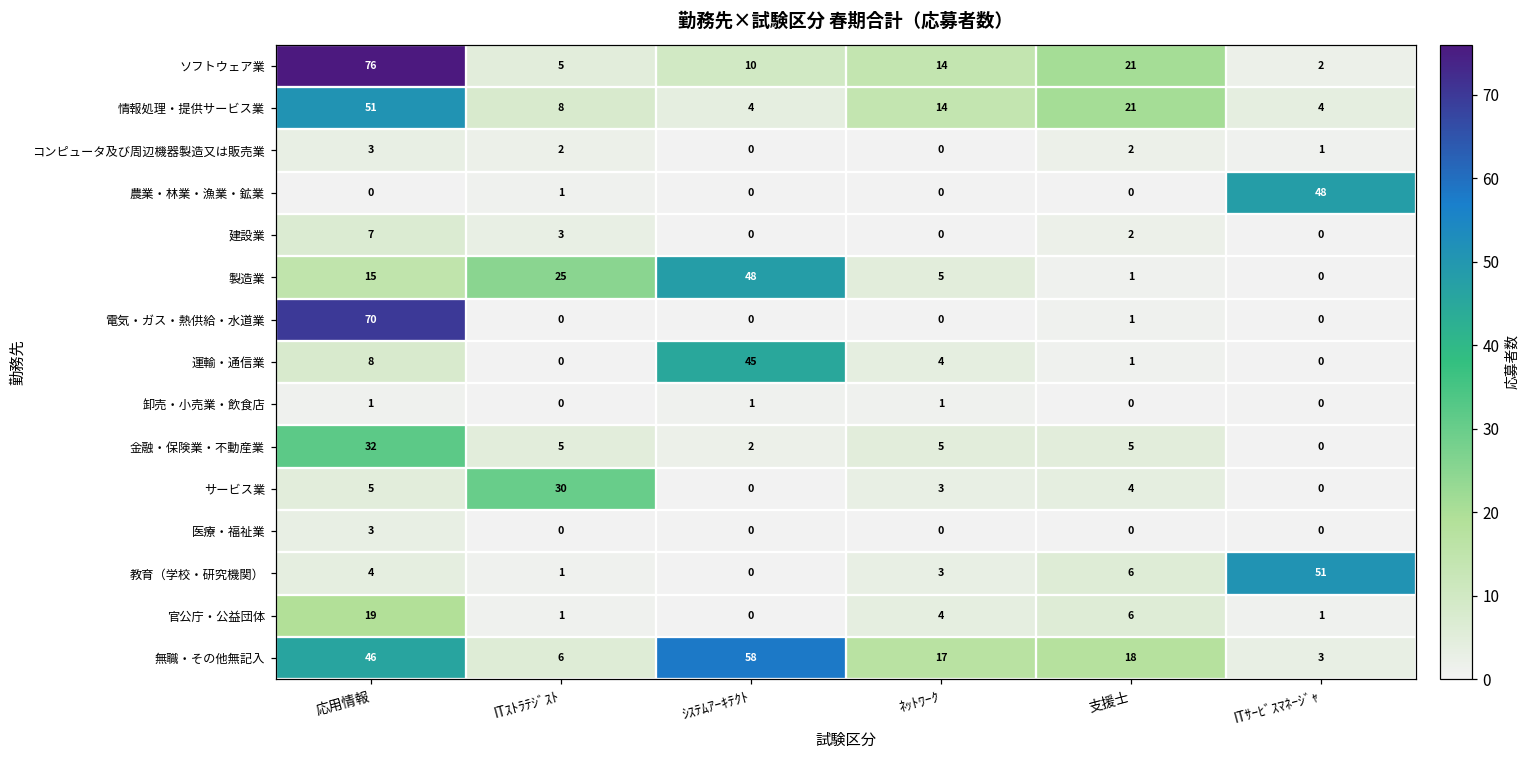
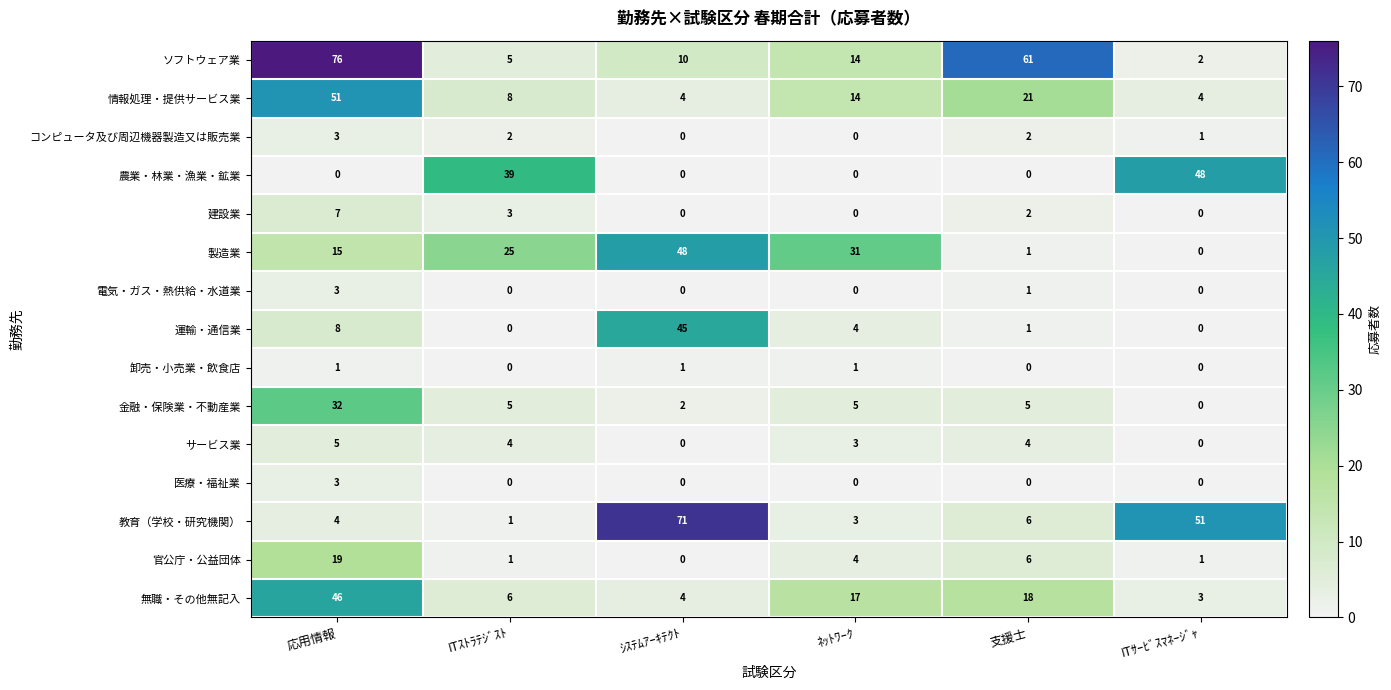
  {
    "ソフトウェア業": {
      "応用情報": 76,
      "ITｽﾄﾗﾃｼﾞｽﾄ": 5,
      "ｼｽﾃﾑｱｰｷﾃｸﾄ": 10,
      "ﾈｯﾄﾜｰｸ": 14,
-     "支援士": 21,
+     "支援士": 61,
      "ITｻｰﾋﾞｽﾏﾈｰｼﾞｬ": 2
    },
    "情報処理・提供サービス業": {
      "応用情報": 51,
      "ITｽﾄﾗﾃｼﾞｽﾄ": 8,
      "ｼｽﾃﾑｱｰｷﾃｸﾄ": 4,
      "ﾈｯﾄﾜｰｸ": 14,
      "支援士": 21,
      "ITｻｰﾋﾞｽﾏﾈｰｼﾞｬ": 4
    },
    "コンピュータ及び周辺機器製造又は販売業": {
      "応用情報": 3,
      "ITｽﾄﾗﾃｼﾞｽﾄ": 2,
      "ｼｽﾃﾑｱｰｷﾃｸﾄ": 0,
      "ﾈｯﾄﾜｰｸ": 0,
      "支援士": 2,
      "ITｻｰﾋﾞｽﾏﾈｰｼﾞｬ": 1
    },
    "農業・林業・漁業・鉱業": {
      "応用情報": 0,
-     "ITｽﾄﾗﾃｼﾞｽﾄ": 1,
+     "ITｽﾄﾗﾃｼﾞｽﾄ": 39,
      "ｼｽﾃﾑｱｰｷﾃｸﾄ": 0,
      "ﾈｯﾄﾜｰｸ": 0,
      "支援士": 0,
      "ITｻｰﾋﾞｽﾏﾈｰｼﾞｬ": 48
    },
    "建設業": {
      "応用情報": 7,
      "ITｽﾄﾗﾃｼﾞｽﾄ": 3,
      "ｼｽﾃﾑｱｰｷﾃｸﾄ": 0,
      "ﾈｯﾄﾜｰｸ": 0,
      "支援士": 2,
      "ITｻｰﾋﾞｽﾏﾈｰｼﾞｬ": 0
    },
    "製造業": {
      "応用情報": 15,
      "ITｽﾄﾗﾃｼﾞｽﾄ": 25,
      "ｼｽﾃﾑｱｰｷﾃｸﾄ": 48,
-     "ﾈｯﾄﾜｰｸ": 5,
+     "ﾈｯﾄﾜｰｸ": 31,
      "支援士": 1,
      "ITｻｰﾋﾞｽﾏﾈｰｼﾞｬ": 0
    },
    "電気・ガス・熱供給・水道業": {
-     "応用情報": 70,
+     "応用情報": 3,
      "ITｽﾄﾗﾃｼﾞｽﾄ": 0,
      "ｼｽﾃﾑｱｰｷﾃｸﾄ": 0,
      "ﾈｯﾄﾜｰｸ": 0,
      "支援士": 1,
      "ITｻｰﾋﾞｽﾏﾈｰｼﾞｬ": 0
    },
    "運輸・通信業": {
      "応用情報": 8,
      "ITｽﾄﾗﾃｼﾞｽﾄ": 0,
      "ｼｽﾃﾑｱｰｷﾃｸﾄ": 45,
      "ﾈｯﾄﾜｰｸ": 4,
      "支援士": 1,
      "ITｻｰﾋﾞｽﾏﾈｰｼﾞｬ": 0
    },
    "卸売・小売業・飲食店": {
      "応用情報": 1,
      "ITｽﾄﾗﾃｼﾞｽﾄ": 0,
      "ｼｽﾃﾑｱｰｷﾃｸﾄ": 1,
      "ﾈｯﾄﾜｰｸ": 1,
      "支援士": 0,
      "ITｻｰﾋﾞｽﾏﾈｰｼﾞｬ": 0
    },
    "金融・保険業・不動産業": {
      "応用情報": 32,
      "ITｽﾄﾗﾃｼﾞｽﾄ": 5,
      "ｼｽﾃﾑｱｰｷﾃｸﾄ": 2,
      "ﾈｯﾄﾜｰｸ": 5,
      "支援士": 5,
      "ITｻｰﾋﾞｽﾏﾈｰｼﾞｬ": 0
    },
    "サービス業": {
      "応用情報": 5,
-     "ITｽﾄﾗﾃｼﾞｽﾄ": 30,
+     "ITｽﾄﾗﾃｼﾞｽﾄ": 4,
      "ｼｽﾃﾑｱｰｷﾃｸﾄ": 0,
      "ﾈｯﾄﾜｰｸ": 3,
      "支援士": 4,
      "ITｻｰﾋﾞｽﾏﾈｰｼﾞｬ": 0
    },
    "医療・福祉業": {
      "応用情報": 3,
      "ITｽﾄﾗﾃｼﾞｽﾄ": 0,
      "ｼｽﾃﾑｱｰｷﾃｸﾄ": 0,
      "ﾈｯﾄﾜｰｸ": 0,
      "支援士": 0,
      "ITｻｰﾋﾞｽﾏﾈｰｼﾞｬ": 0
    },
    "教育（学校・研究機関）": {
      "応用情報": 4,
      "ITｽﾄﾗﾃｼﾞｽﾄ": 1,
-     "ｼｽﾃﾑｱｰｷﾃｸﾄ": 0,
+     "ｼｽﾃﾑｱｰｷﾃｸﾄ": 71,
      "ﾈｯﾄﾜｰｸ": 3,
      "支援士": 6,
      "ITｻｰﾋﾞｽﾏﾈｰｼﾞｬ": 51
    },
    "官公庁・公益団体": {
      "応用情報": 19,
      "ITｽﾄﾗﾃｼﾞｽﾄ": 1,
      "ｼｽﾃﾑｱｰｷﾃｸﾄ": 0,
      "ﾈｯﾄﾜｰｸ": 4,
      "支援士": 6,
      "ITｻｰﾋﾞｽﾏﾈｰｼﾞｬ": 1
    },
    "無職・その他無記入": {
      "応用情報": 46,
      "ITｽﾄﾗﾃｼﾞｽﾄ": 6,
-     "ｼｽﾃﾑｱｰｷﾃｸﾄ": 58,
+     "ｼｽﾃﾑｱｰｷﾃｸﾄ": 4,
      "ﾈｯﾄﾜｰｸ": 17,
      "支援士": 18,
      "ITｻｰﾋﾞｽﾏﾈｰｼﾞｬ": 3
    }
  }
